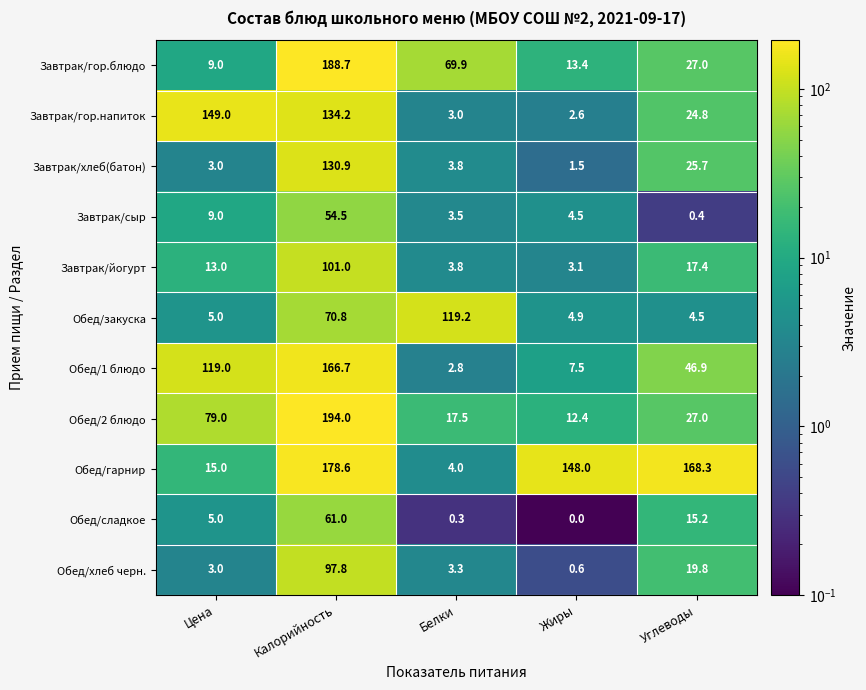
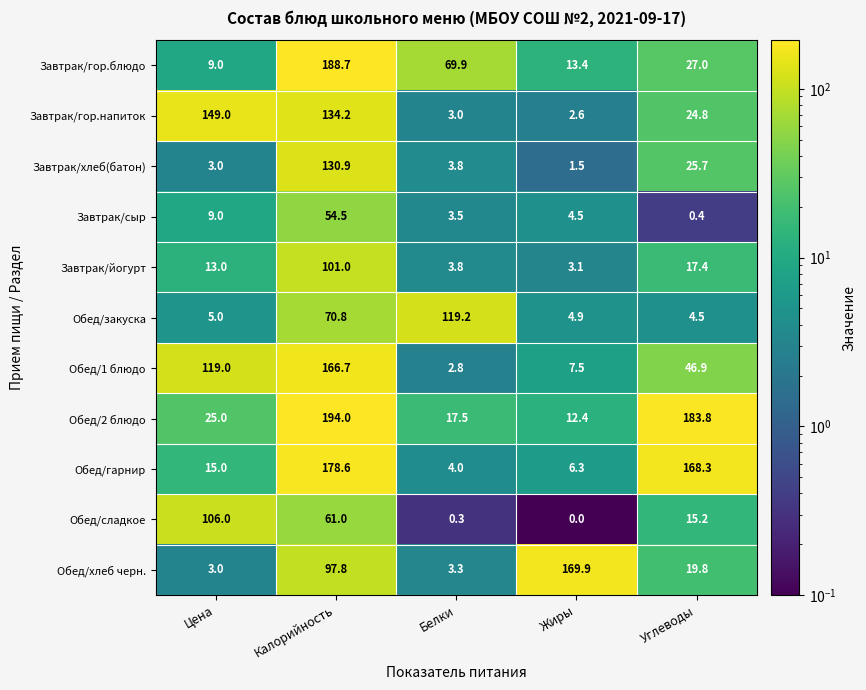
  {
    "Завтрак/гор.блюдо": {
      "Цена": 9.0,
      "Калорийность": 188.7,
      "Белки": 69.9,
      "Жиры": 13.4,
      "Углеводы": 27.0
    },
    "Завтрак/гор.напиток": {
      "Цена": 149.0,
      "Калорийность": 134.2,
      "Белки": 3.0,
      "Жиры": 2.6,
      "Углеводы": 24.8
    },
    "Завтрак/хлеб(батон)": {
      "Цена": 3.0,
      "Калорийность": 130.9,
      "Белки": 3.8,
      "Жиры": 1.5,
      "Углеводы": 25.7
    },
    "Завтрак/сыр": {
      "Цена": 9.0,
      "Калорийность": 54.5,
      "Белки": 3.5,
      "Жиры": 4.5,
      "Углеводы": 0.4
    },
    "Завтрак/йогурт": {
      "Цена": 13.0,
      "Калорийность": 101.0,
      "Белки": 3.8,
      "Жиры": 3.1,
      "Углеводы": 17.4
    },
    "Обед/закуска": {
      "Цена": 5.0,
      "Калорийность": 70.8,
      "Белки": 119.2,
      "Жиры": 4.9,
      "Углеводы": 4.5
    },
    "Обед/1 блюдо": {
      "Цена": 119.0,
      "Калорийность": 166.7,
      "Белки": 2.8,
      "Жиры": 7.5,
      "Углеводы": 46.9
    },
    "Обед/2 блюдо": {
-     "Цена": 79.0,
+     "Цена": 25.0,
      "Калорийность": 194.0,
      "Белки": 17.5,
      "Жиры": 12.4,
-     "Углеводы": 27.0
+     "Углеводы": 183.8
    },
    "Обед/гарнир": {
      "Цена": 15.0,
      "Калорийность": 178.6,
      "Белки": 4.0,
-     "Жиры": 148.0,
+     "Жиры": 6.3,
      "Углеводы": 168.3
    },
    "Обед/сладкое": {
-     "Цена": 5.0,
+     "Цена": 106.0,
      "Калорийность": 61.0,
      "Белки": 0.3,
      "Жиры": 0.0,
      "Углеводы": 15.2
    },
    "Обед/хлеб черн.": {
      "Цена": 3.0,
      "Калорийность": 97.8,
      "Белки": 3.3,
-     "Жиры": 0.6,
+     "Жиры": 169.9,
      "Углеводы": 19.8
    }
  }
